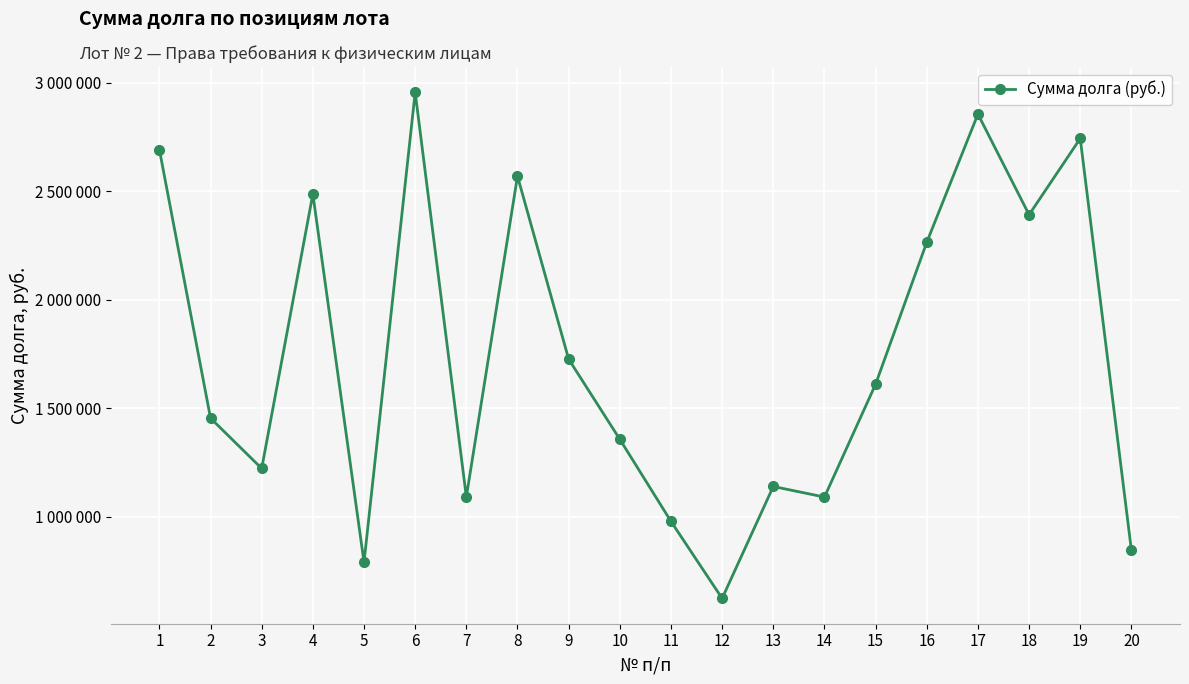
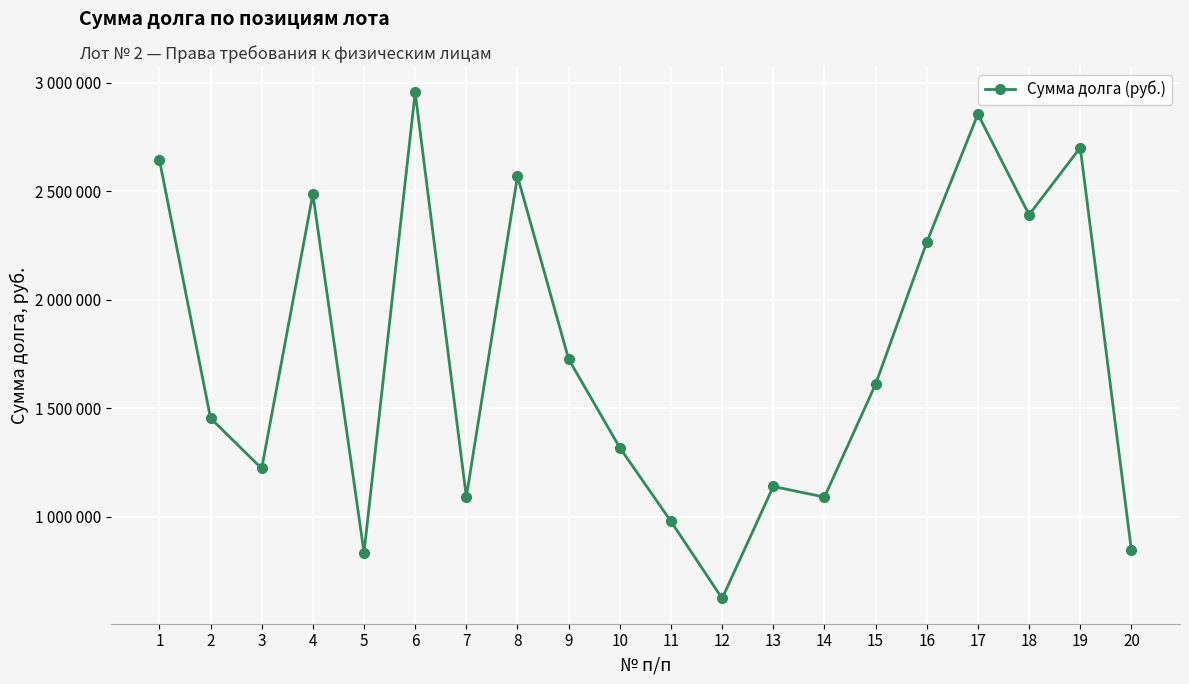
  {
-   "1": 2690000,
+   "1": 2650000,
    "2": 1450000,
    "3": 1220000,
    "4": 2490000,
-   "5": 790000,
+   "5": 840000,
    "6": 2960000,
    "7": 1090000,
    "8": 2570000,
    "9": 1730000,
-   "10": 1360000,
+   "10": 1320000,
    "11": 980000,
    "12": 620000,
    "13": 1140000,
    "14": 1090000,
    "15": 1610000,
    "16": 2260000,
    "17": 2860000,
    "18": 2390000,
-   "19": 2740000,
+   "19": 2700000,
    "20": 850000
  }
